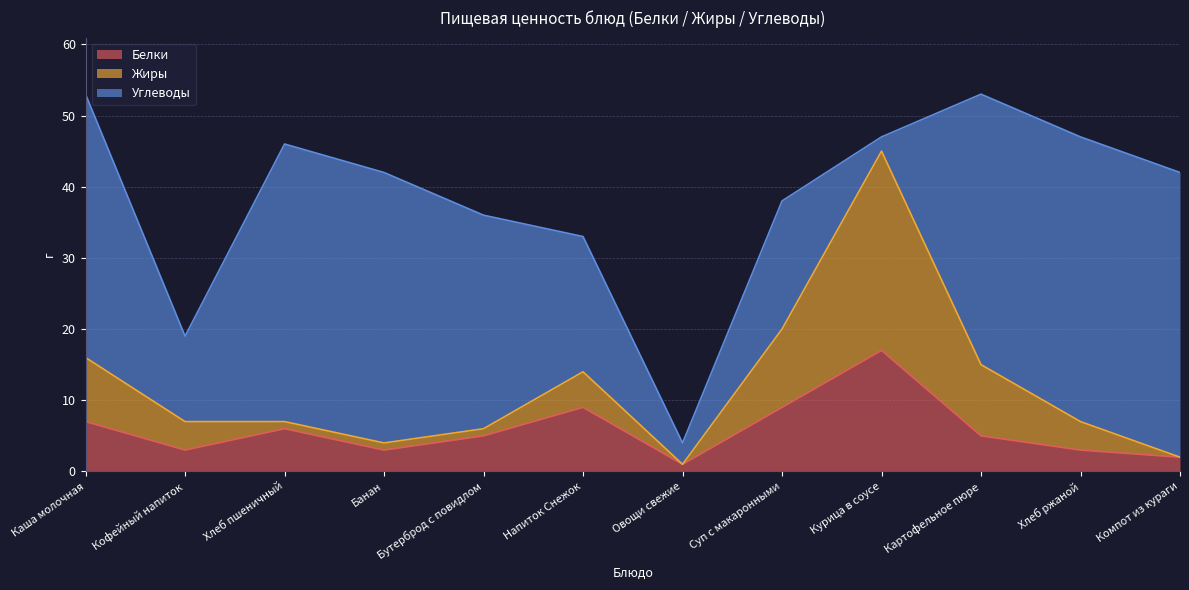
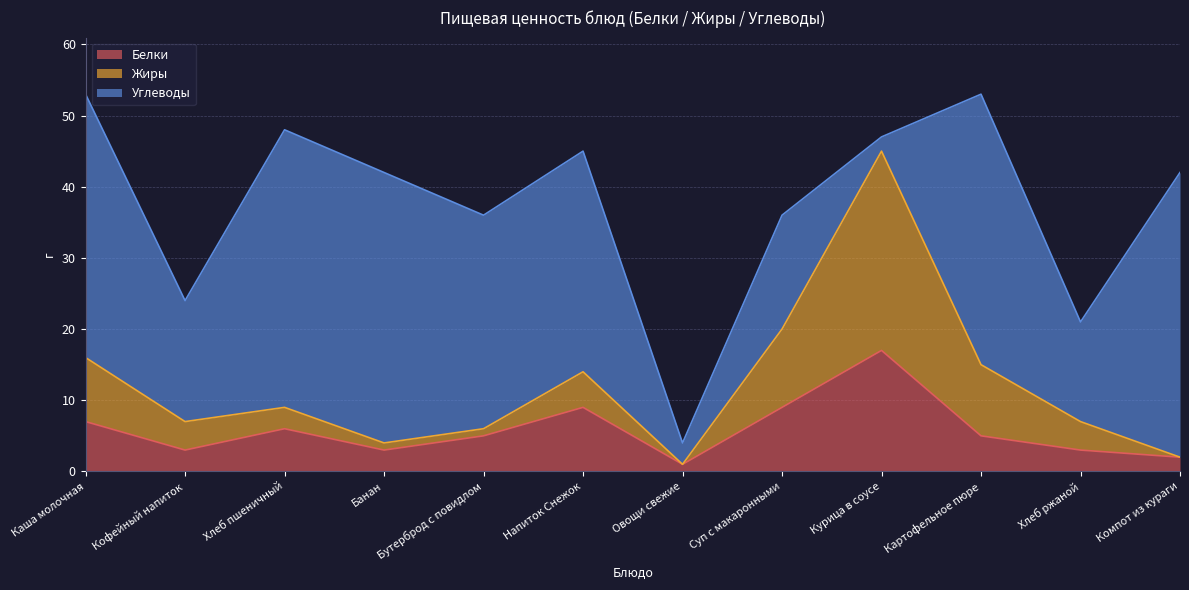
  {
    "Белки": {
      "Каша молочная": 7,
      "Кофейный напиток": 3,
      "Хлеб пшеничный": 6,
      "Банан": 3,
      "Бутерброд с повидлом": 5,
      "Напиток Снежок": 9,
      "Суп с макаронными": 9,
      "Курица в соусе": 17,
      "Картофельное пюре": 5,
      "Хлеб ржаной": 3
    },
    "Жиры": {
      "Каша молочная": 9,
      "Кофейный напиток": 4,
-     "Хлеб пшеничный": 1,
+     "Хлеб пшеничный": 3,
      "Банан": 1,
      "Бутерброд с повидлом": 1,
      "Напиток Снежок": 5,
      "Суп с макаронными": 11,
      "Курица в соусе": 28,
      "Картофельное пюре": 10,
      "Хлеб ржаной": 4
    },
    "Углеводы": {
      "Каша молочная": 37,
-     "Кофейный напиток": 12,
+     "Кофейный напиток": 17,
      "Хлеб пшеничный": 39,
      "Банан": 38,
      "Бутерброд с повидлом": 30,
-     "Напиток Снежок": 19,
+     "Напиток Снежок": 31,
      "Овощи свежие": 3,
-     "Суп с макаронными": 18,
+     "Суп с макаронными": 16,
      "Курица в соусе": 2,
      "Картофельное пюре": 38,
-     "Хлеб ржаной": 40,
+     "Хлеб ржаной": 14,
      "Компот из кураги": 40
    }
  }
